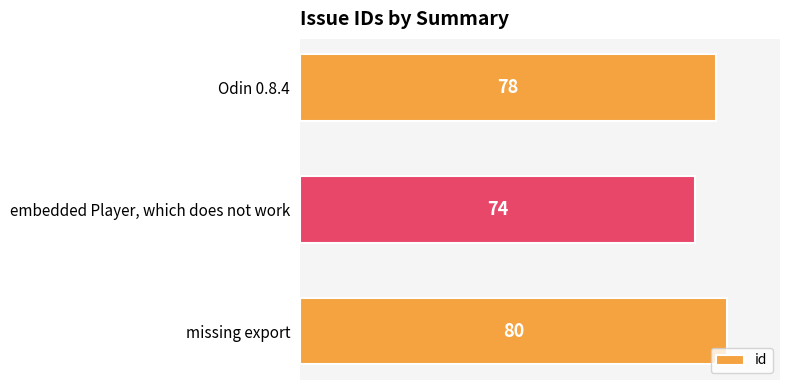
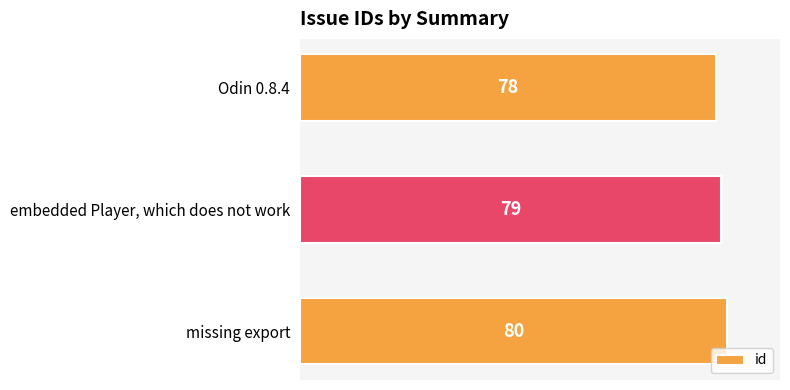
  {
    "Odin 0.8.4": 78,
-   "embedded Player, which does not work": 74,
+   "embedded Player, which does not work": 79,
    "missing export": 80
  }
